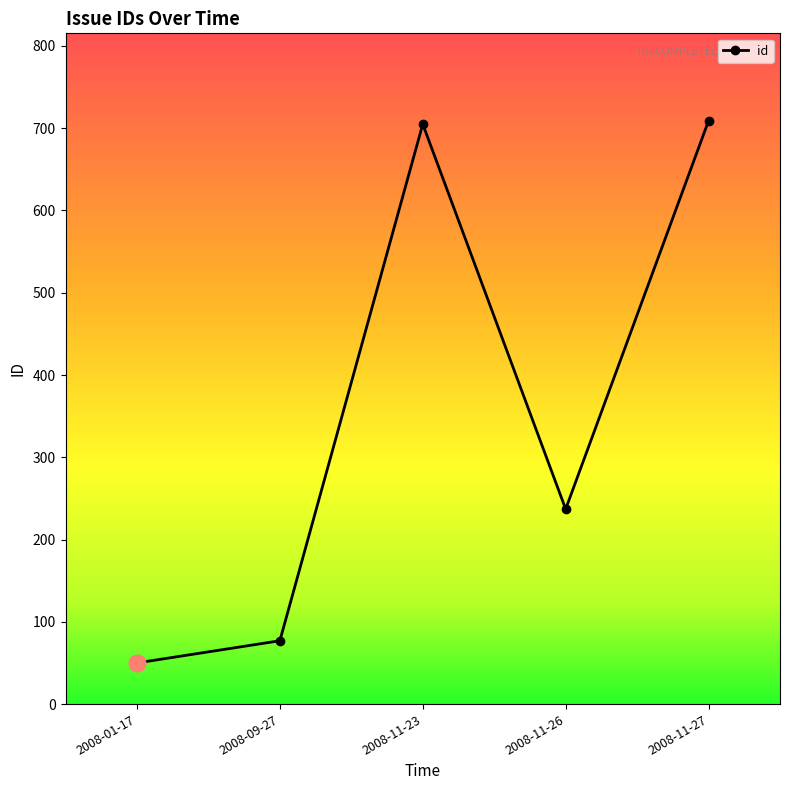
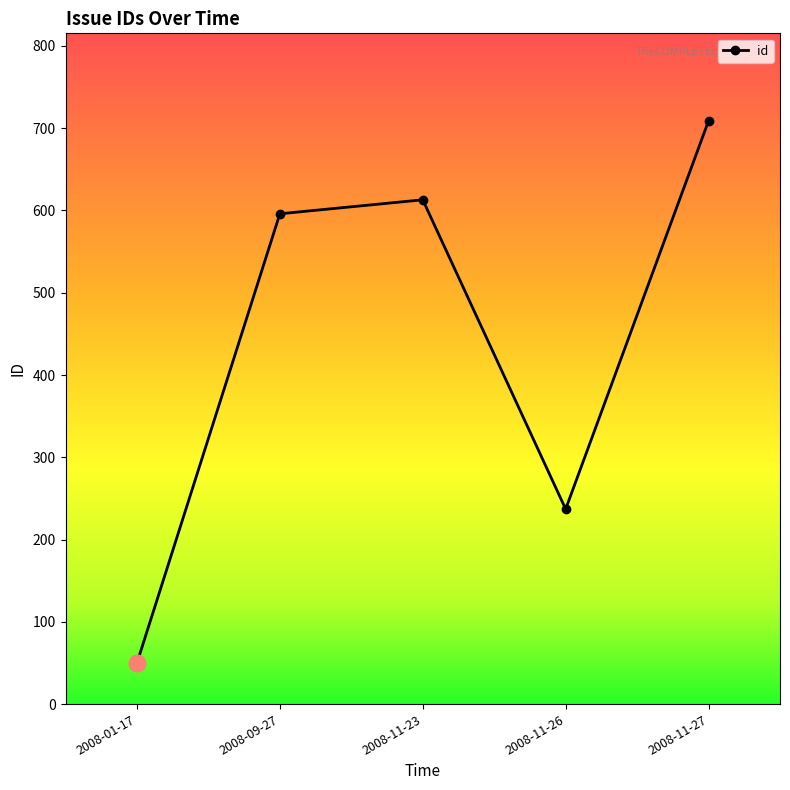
  {
    "id": {
-     "2008-09-27": 80,
-     "2008-11-23": 710,
+     "2008-09-27": 600,
+     "2008-11-23": 610,
      "2008-11-26": 240,
      "2008-11-27": 710
    }
  }
